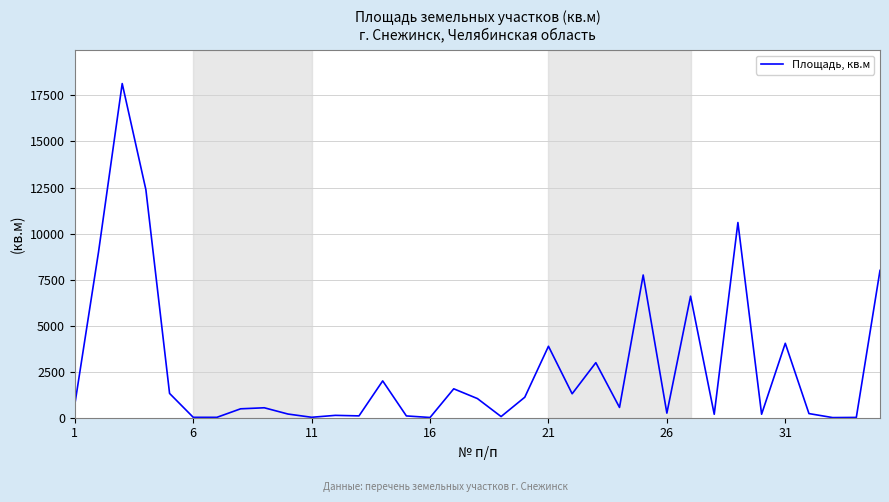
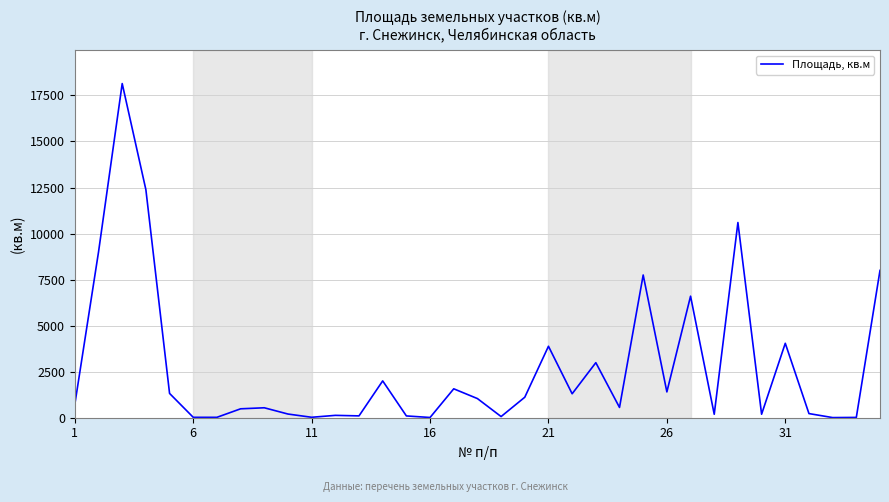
  {
    "1": 700,
    "6": 0,
    "11": 0,
    "16": 0,
    "21": 3900,
-   "26": 300,
+   "26": 1400,
    "31": 4000
  }
